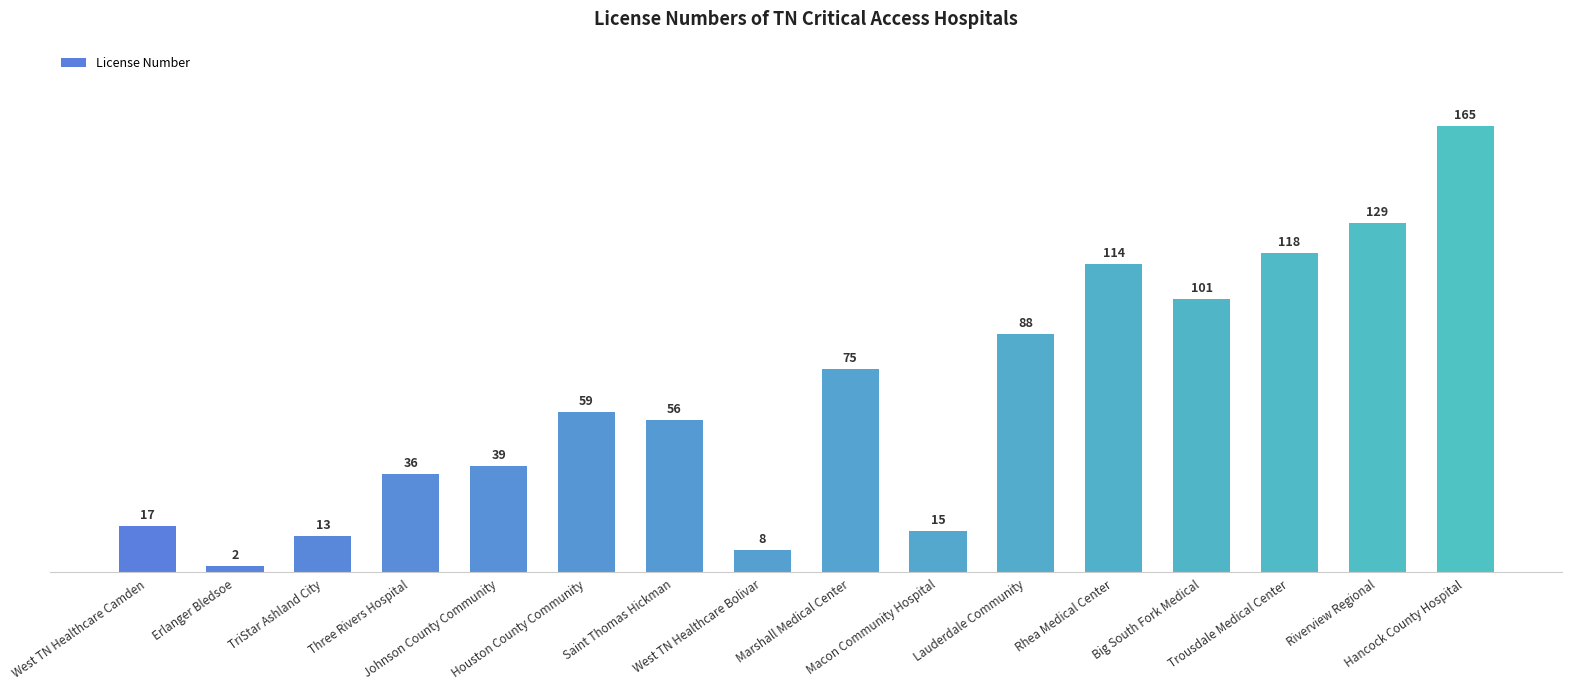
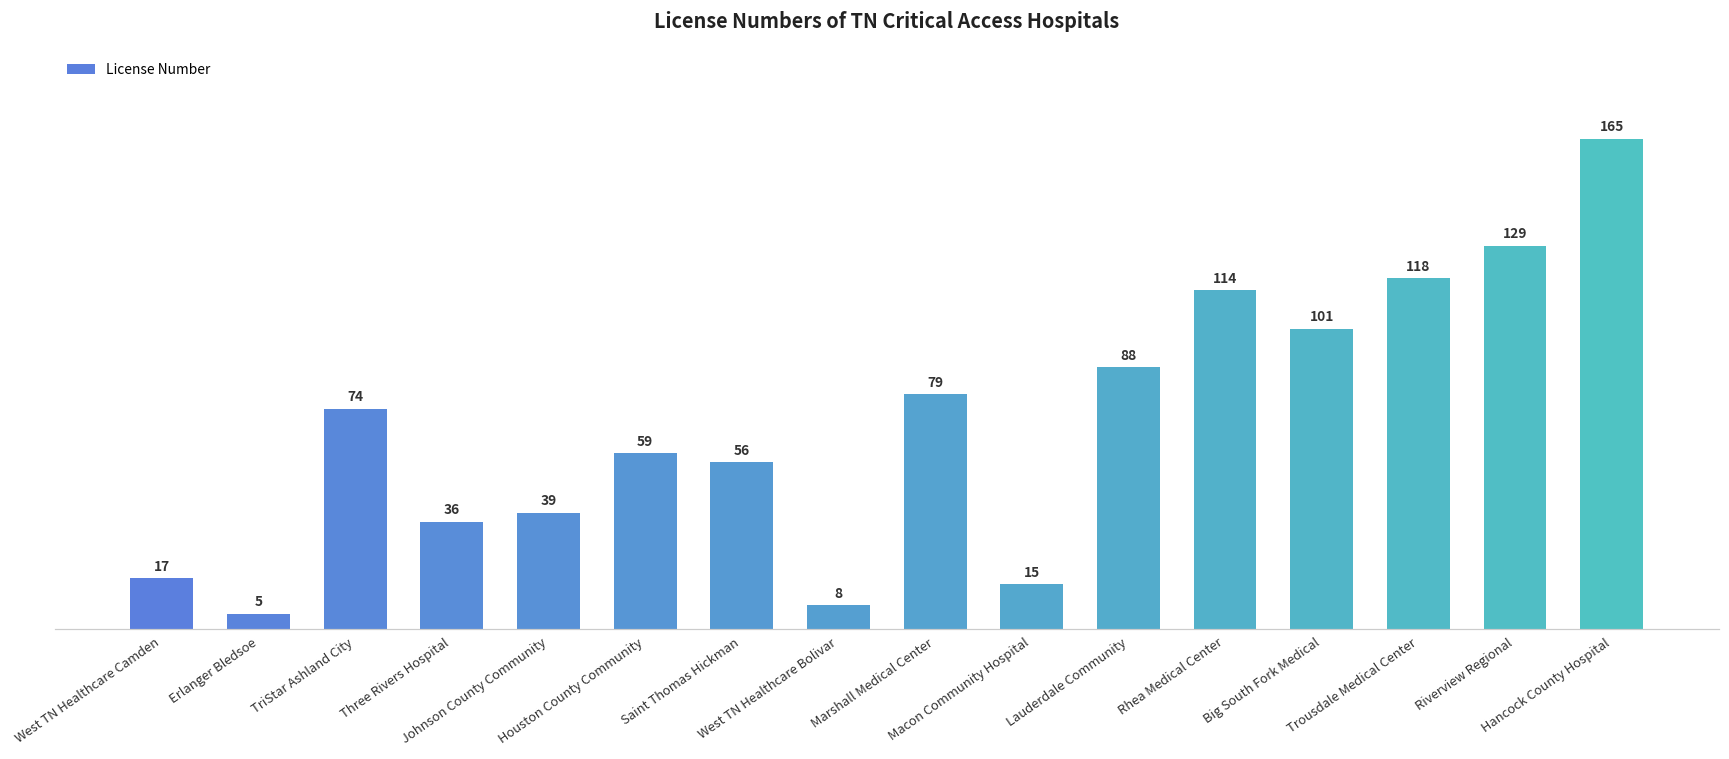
  {
    "West TN Healthcare Camden": 17,
-   "Erlanger Bledsoe": 2,
-   "TriStar Ashland City": 13,
+   "Erlanger Bledsoe": 5,
+   "TriStar Ashland City": 74,
    "Three Rivers Hospital": 36,
    "Johnson County Community": 39,
    "Houston County Community": 59,
    "Saint Thomas Hickman": 56,
    "West TN Healthcare Bolivar": 8,
-   "Marshall Medical Center": 75,
+   "Marshall Medical Center": 79,
    "Macon Community Hospital": 15,
    "Lauderdale Community": 88,
    "Rhea Medical Center": 114,
    "Big South Fork Medical": 101,
    "Trousdale Medical Center": 118,
    "Riverview Regional": 129,
    "Hancock County Hospital": 165
  }
